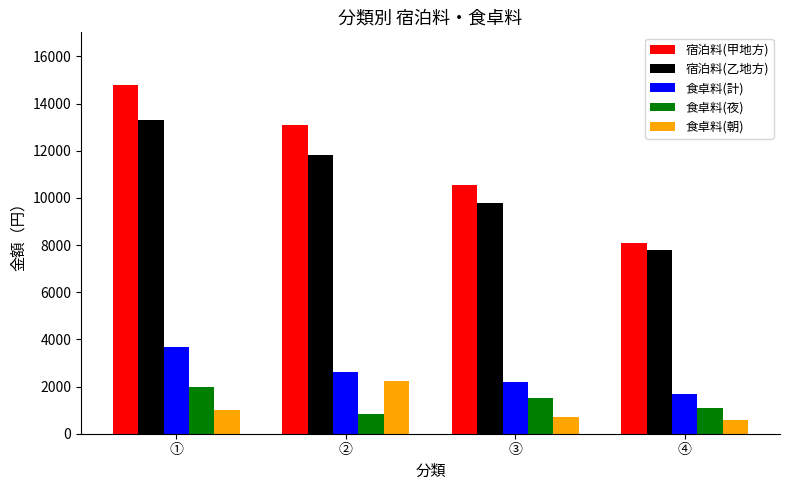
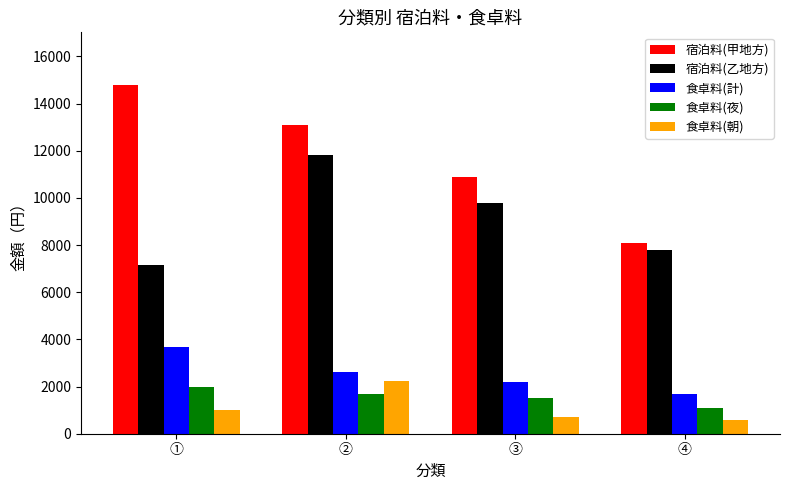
  {
    "宿泊料(甲地方)": {
      "①": 14800,
      "②": 13100,
-     "③": 10600,
+     "③": 10900,
      "④": 8100
    },
    "宿泊料(乙地方)": {
-     "①": 13300,
+     "①": 7200,
      "②": 11800,
      "③": 9800,
      "④": 7800
    },
    "食卓料(計)": {
      "①": 3700,
      "②": 2600,
      "③": 2200,
      "④": 1700
    },
    "食卓料(夜)": {
      "①": 2000,
-     "②": 900,
+     "②": 1700,
      "③": 1500,
      "④": 1100
    },
    "食卓料(朝)": {
      "①": 1000,
      "②": 2200,
      "③": 700,
      "④": 600
    }
  }
